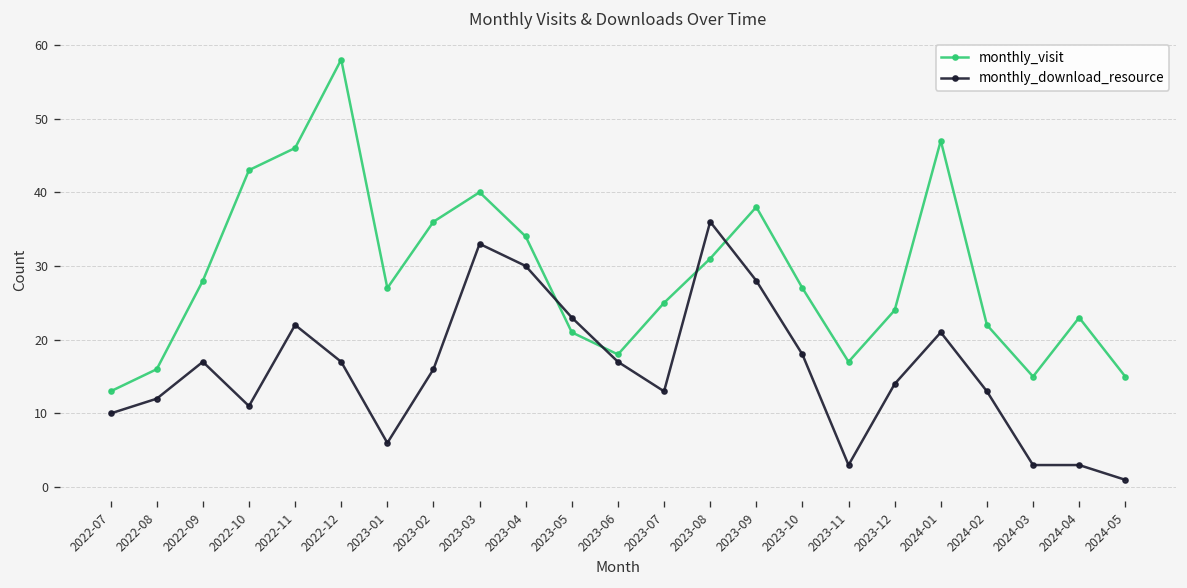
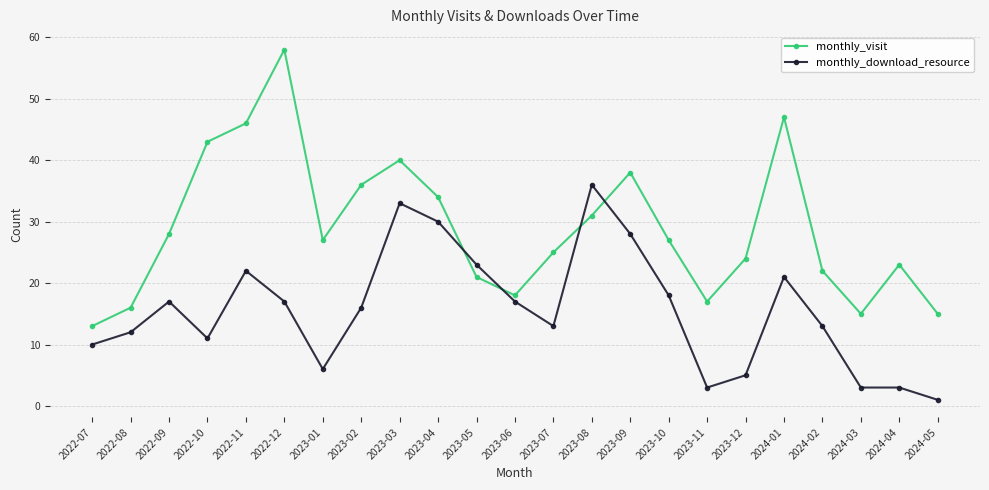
  {
    "monthly_visit": {
      "2022-07": 13,
      "2022-08": 16,
      "2022-09": 28,
      "2022-10": 43,
      "2022-11": 46,
      "2022-12": 58,
      "2023-01": 27,
      "2023-02": 36,
      "2023-03": 40,
      "2023-04": 34,
      "2023-05": 21,
      "2023-06": 18,
      "2023-07": 25,
      "2023-08": 31,
      "2023-09": 38,
      "2023-10": 27,
      "2023-11": 17,
      "2023-12": 24,
      "2024-01": 47,
      "2024-02": 22,
      "2024-03": 15,
      "2024-04": 23,
      "2024-05": 15
    },
    "monthly_download_resource": {
      "2022-07": 10,
      "2022-08": 12,
      "2022-09": 17,
      "2022-10": 11,
      "2022-11": 22,
      "2022-12": 17,
      "2023-01": 6,
      "2023-02": 16,
      "2023-03": 33,
      "2023-04": 30,
      "2023-05": 23,
      "2023-06": 17,
      "2023-07": 13,
      "2023-08": 36,
      "2023-09": 28,
      "2023-10": 18,
      "2023-11": 3,
-     "2023-12": 14,
+     "2023-12": 5,
      "2024-01": 21,
      "2024-02": 13,
      "2024-03": 3,
      "2024-04": 3,
      "2024-05": 1
    }
  }
